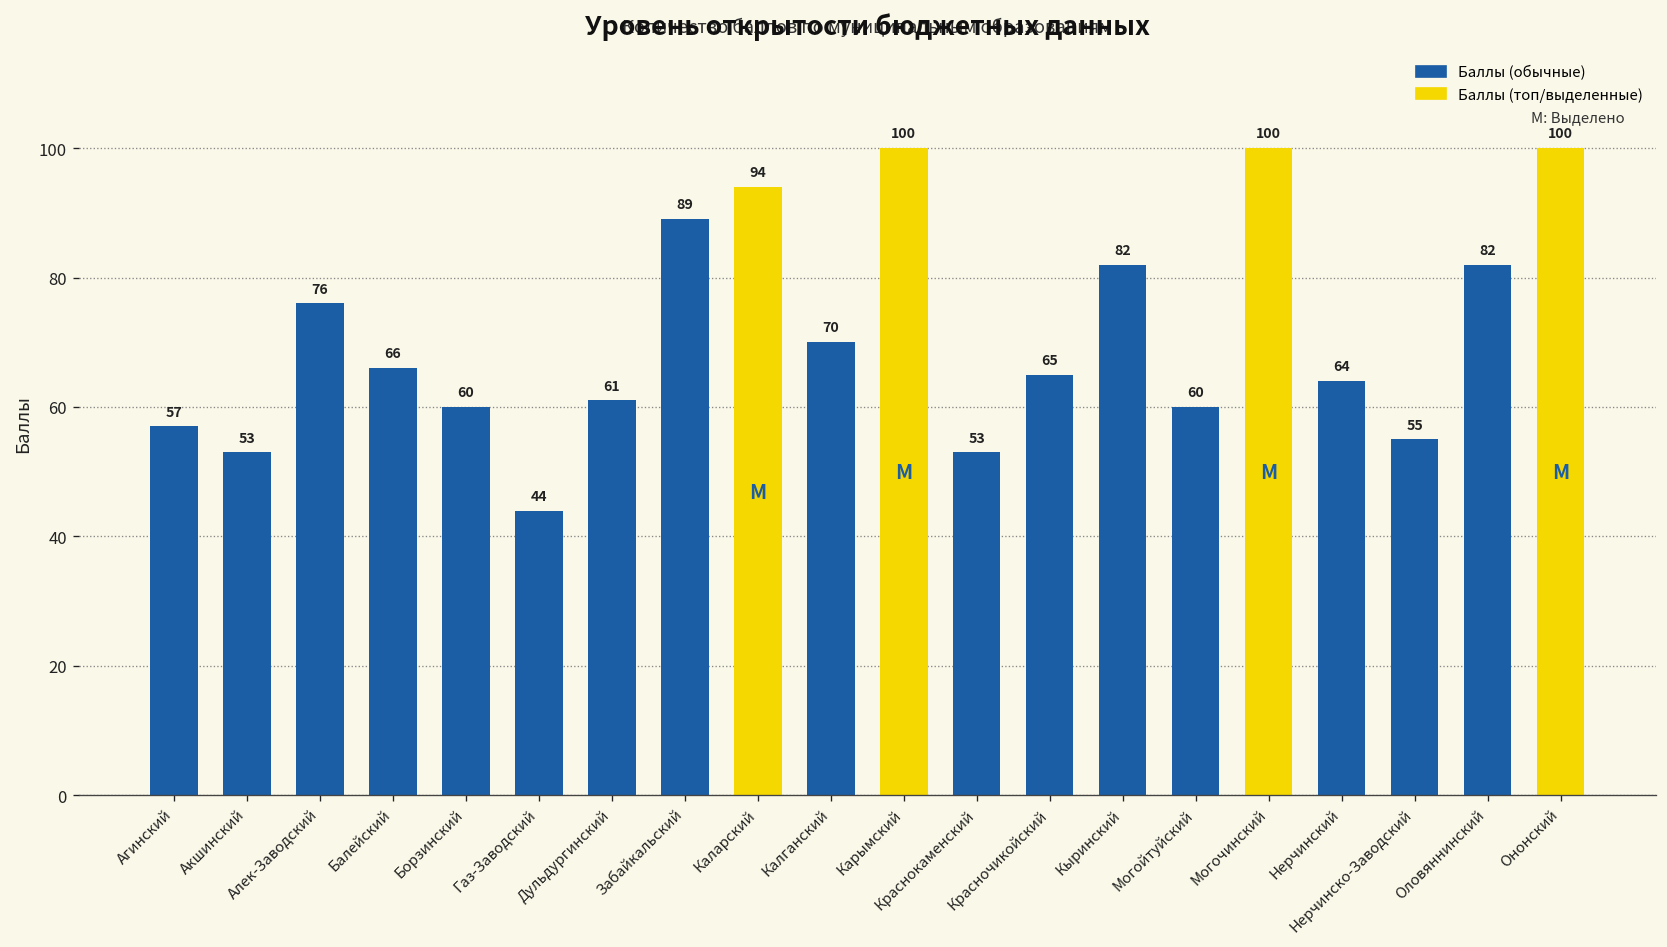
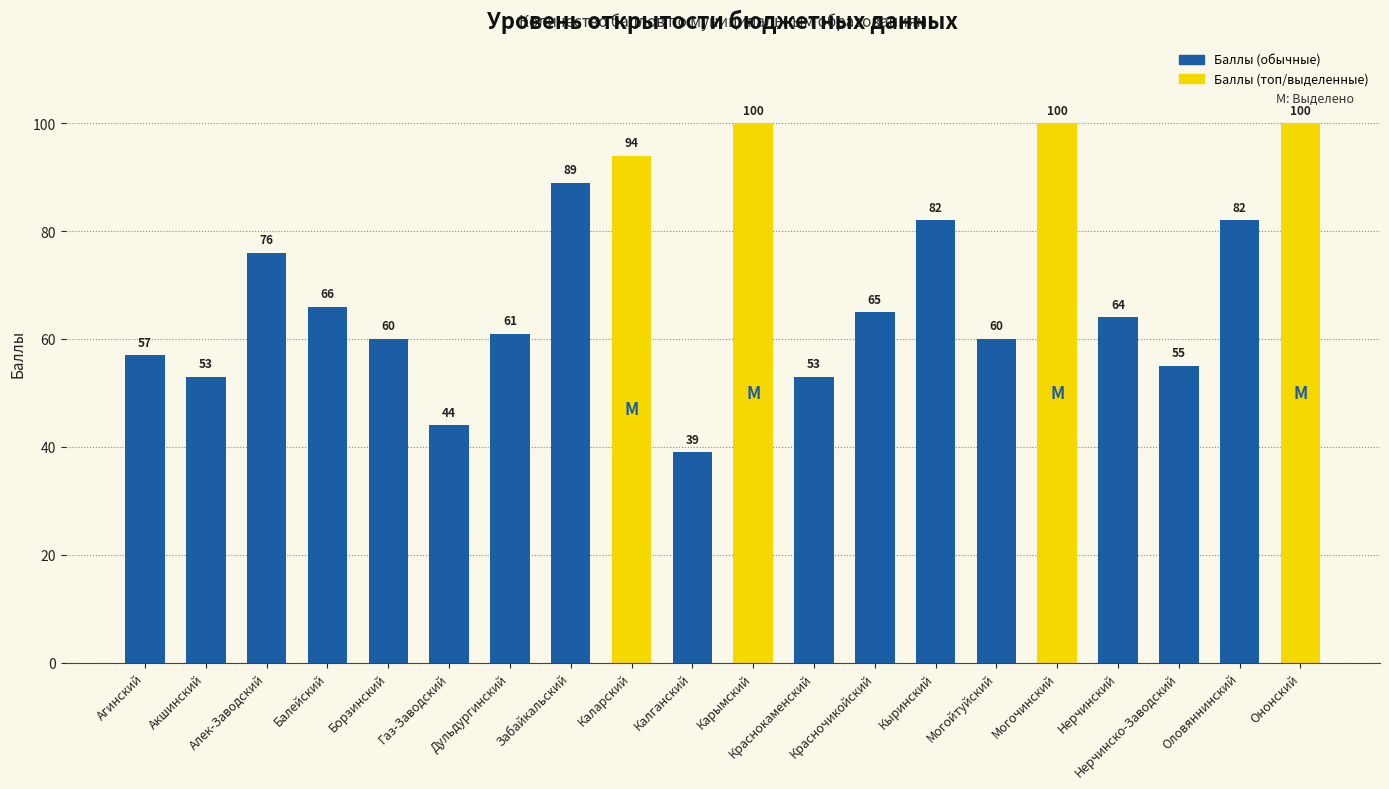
  {
    "Агинский": 57,
    "Акшинский": 53,
    "Алек-Заводский": 76,
    "Балейский": 66,
    "Борзинский": 60,
    "Газ-Заводский": 44,
    "Дульдургинский": 61,
    "Забайкальский": 89,
    "Каларский": 94,
-   "Калганский": 70,
+   "Калганский": 39,
    "Карымский": 100,
    "Краснокаменский": 53,
    "Красночикойский": 65,
    "Кыринский": 82,
    "Могойтуйский": 60,
    "Могочинский": 100,
    "Нерчинский": 64,
    "Нерчинско-Заводский": 55,
    "Оловяннинский": 82,
    "Ононский": 100
  }
